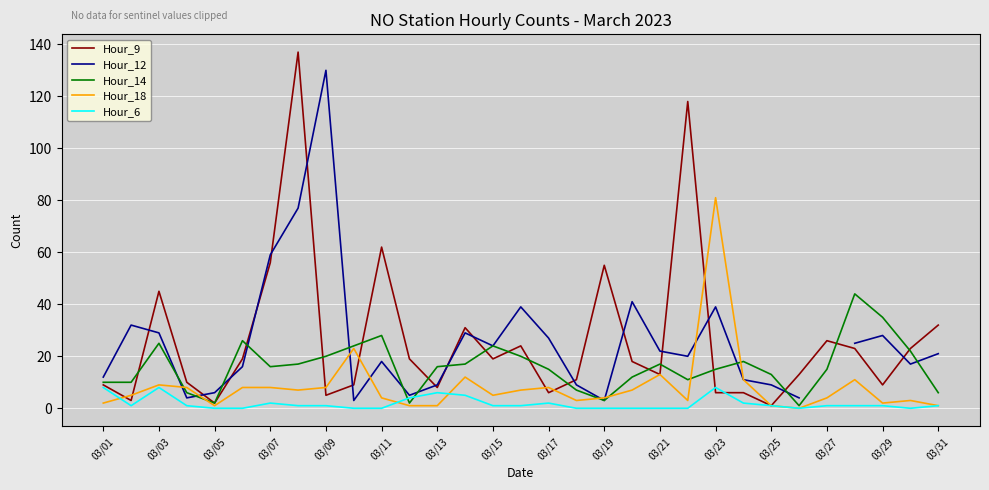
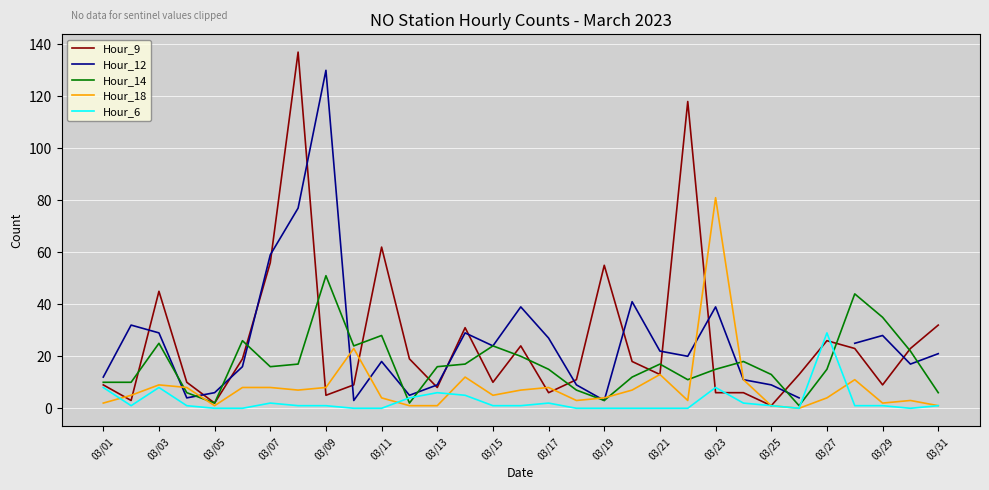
  {
    "Hour_9": {
      "03/01": 9,
      "03/03": 45,
      "03/07": 56,
      "03/09": 5,
      "03/11": 62,
      "03/13": 8,
-     "03/15": 19,
+     "03/15": 10,
      "03/17": 6,
      "03/19": 55,
      "03/23": 6,
      "03/27": 26,
      "03/29": 9,
      "03/31": 32
    },
    "Hour_12": {
      "03/01": 12,
      "03/03": 29,
      "03/05": 6,
      "03/07": 59,
      "03/09": 130,
      "03/11": 18,
      "03/13": 9,
      "03/17": 27,
      "03/21": 22,
      "03/23": 39,
      "03/25": 9,
      "03/29": 28,
      "03/31": 21
    },
    "Hour_14": {
      "03/01": 10,
      "03/03": 25,
      "03/07": 16,
-     "03/09": 20,
+     "03/09": 51,
      "03/11": 28,
      "03/13": 16,
      "03/17": 15,
      "03/21": 17,
      "03/23": 15,
      "03/25": 13,
      "03/27": 15,
      "03/29": 35,
      "03/31": 6
    },
    "Hour_18": {
      "03/01": 2,
      "03/03": 9,
      "03/05": 1,
      "03/07": 8,
      "03/09": 8,
      "03/11": 4,
      "03/13": 1,
      "03/15": 5,
      "03/17": 8,
      "03/19": 4,
      "03/23": 81,
      "03/27": 4,
      "03/29": 2
    },
    "Hour_6": {
      "03/01": 8,
      "03/03": 8,
      "03/05": 0,
      "03/07": 2,
      "03/09": 1,
      "03/11": 0,
      "03/13": 6,
      "03/15": 1,
      "03/17": 2,
      "03/19": 0,
      "03/21": 0,
      "03/23": 8,
-     "03/27": 1,
+     "03/27": 29,
      "03/29": 1
    }
  }
